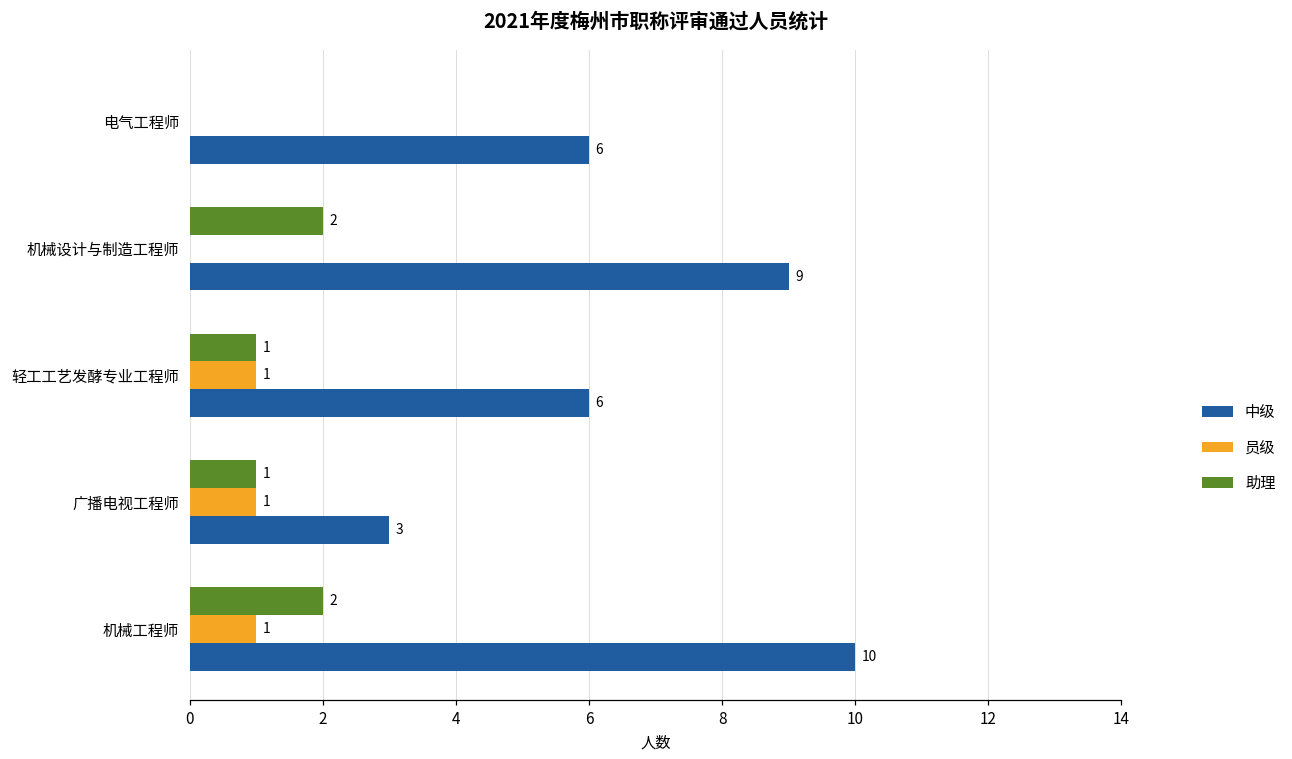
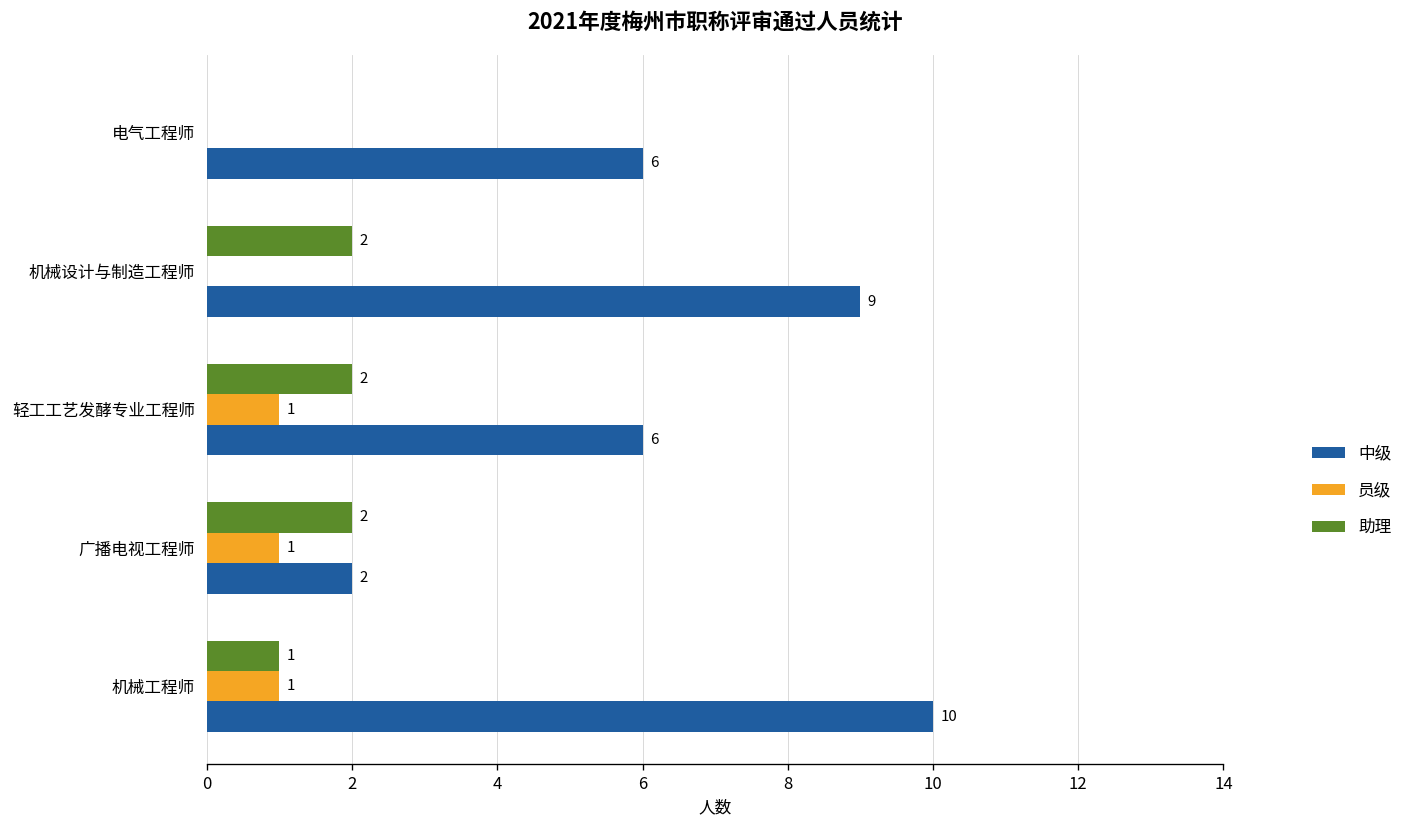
  {
    "中级": {
      "电气工程师": 6,
      "机械设计与制造工程师": 9,
      "轻工工艺发酵专业工程师": 6,
-     "广播电视工程师": 3,
+     "广播电视工程师": 2,
      "机械工程师": 10
    },
    "员级": {
      "轻工工艺发酵专业工程师": 1,
      "广播电视工程师": 1,
      "机械工程师": 1
    },
    "助理": {
      "机械设计与制造工程师": 2,
-     "轻工工艺发酵专业工程师": 1,
-     "广播电视工程师": 1,
-     "机械工程师": 2
+     "轻工工艺发酵专业工程师": 2,
+     "广播电视工程师": 2,
+     "机械工程师": 1
    }
  }
